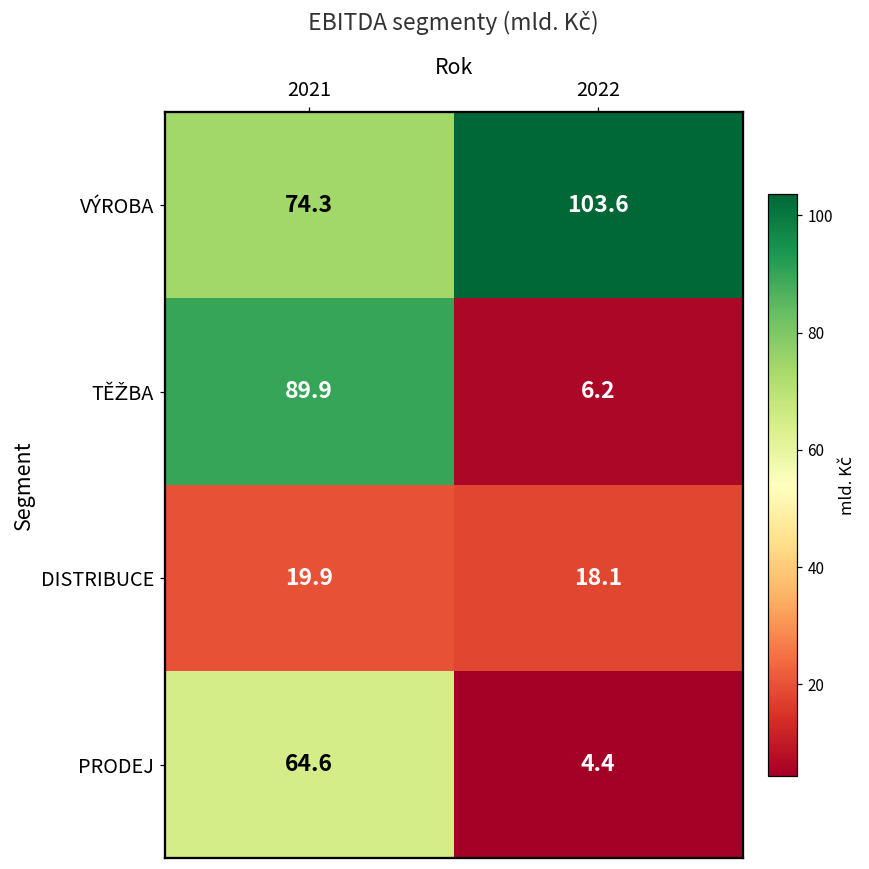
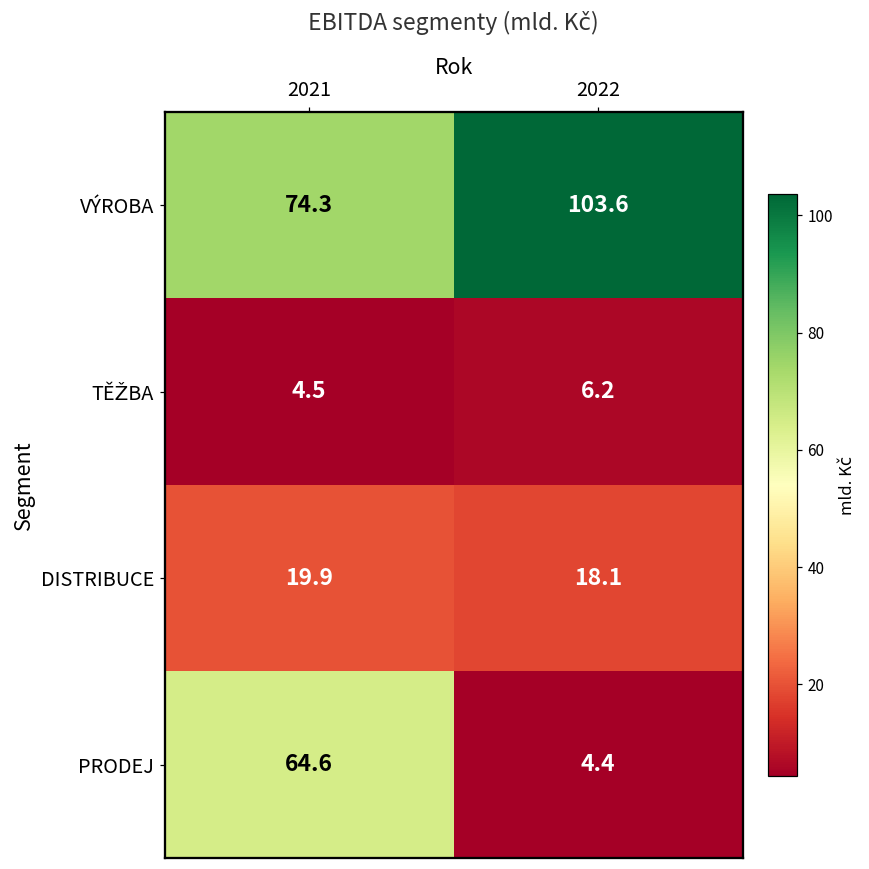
  {
    "VÝROBA": {
      "2021": 74.3,
      "2022": 103.6
    },
    "TĚŽBA": {
-     "2021": 89.9,
+     "2021": 4.5,
      "2022": 6.2
    },
    "DISTRIBUCE": {
      "2021": 19.9,
      "2022": 18.1
    },
    "PRODEJ": {
      "2021": 64.6,
      "2022": 4.4
    }
  }
